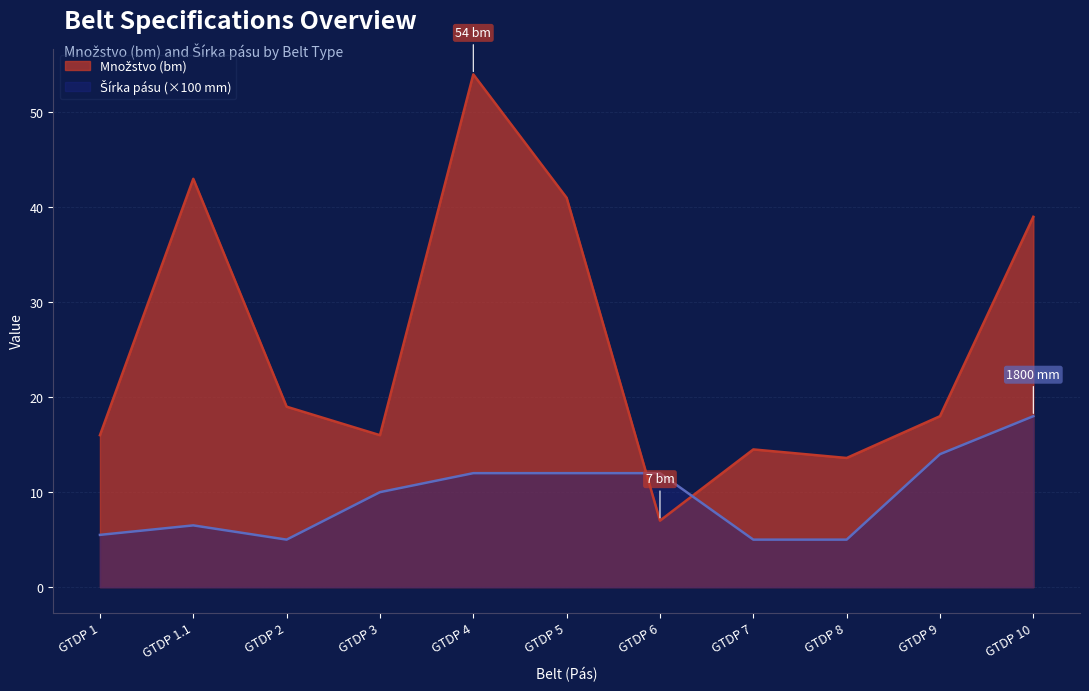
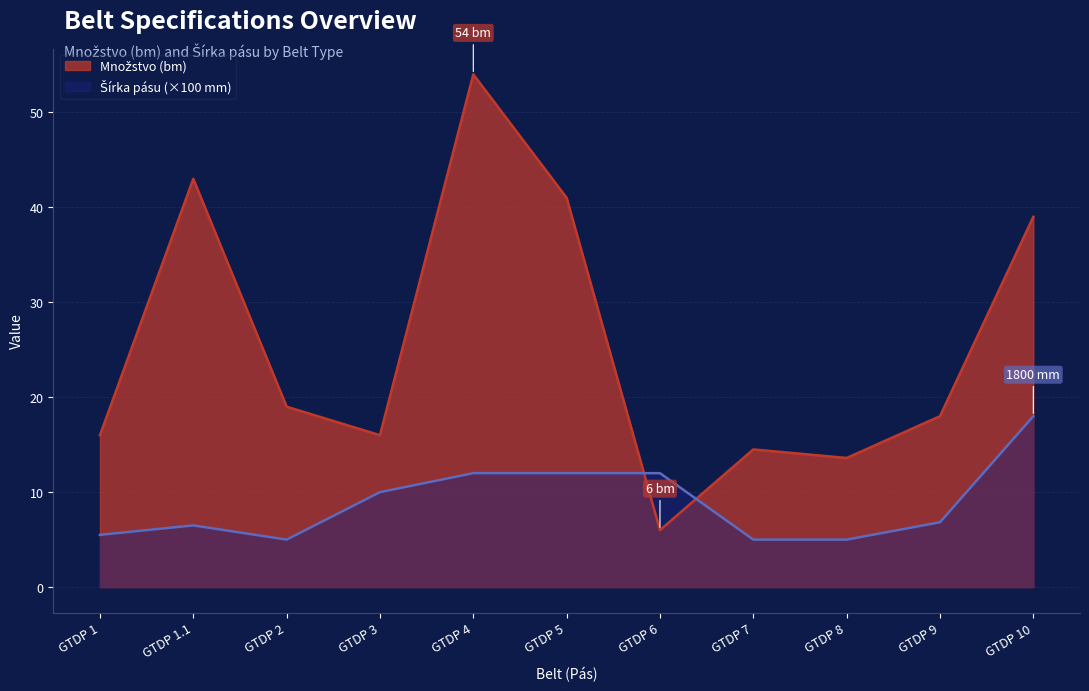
  {
    "Množstvo (bm)": {
-     "GTDP 6": 7
+     "GTDP 6": 6
    },
    "Šírka pásu (×100 mm)": {
      "GTDP 1": 6,
      "GTDP 1.1": 7,
      "GTDP 2": 5,
      "GTDP 3": 10,
      "GTDP 4": 12,
      "GTDP 5": 12,
      "GTDP 7": 5,
      "GTDP 8": 5,
-     "GTDP 9": 14
+     "GTDP 9": 7
    }
  }
